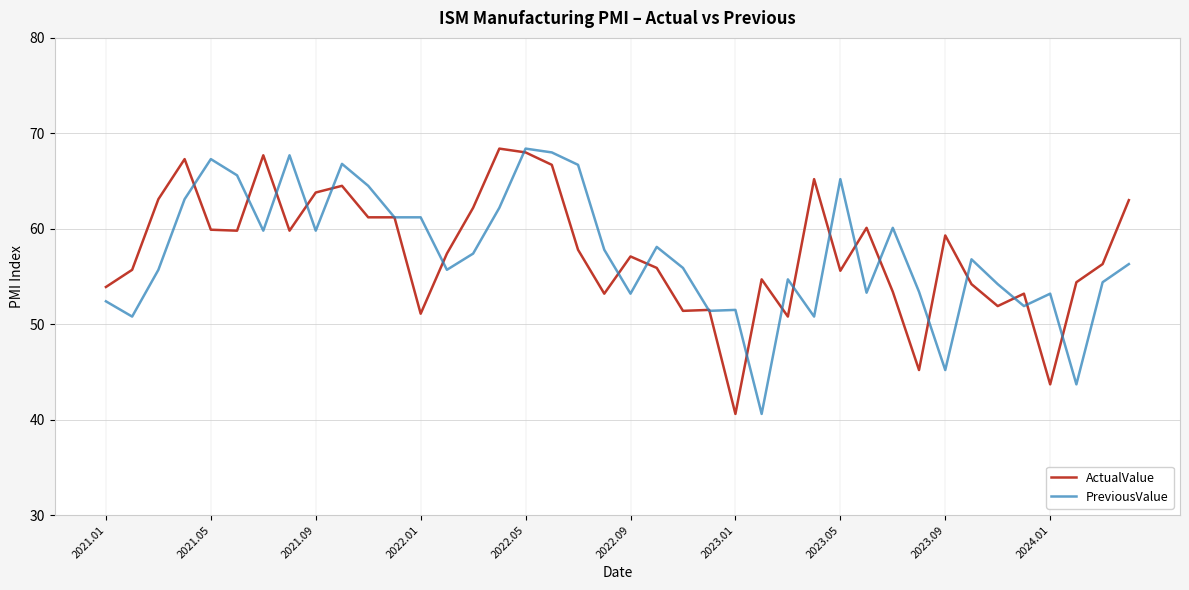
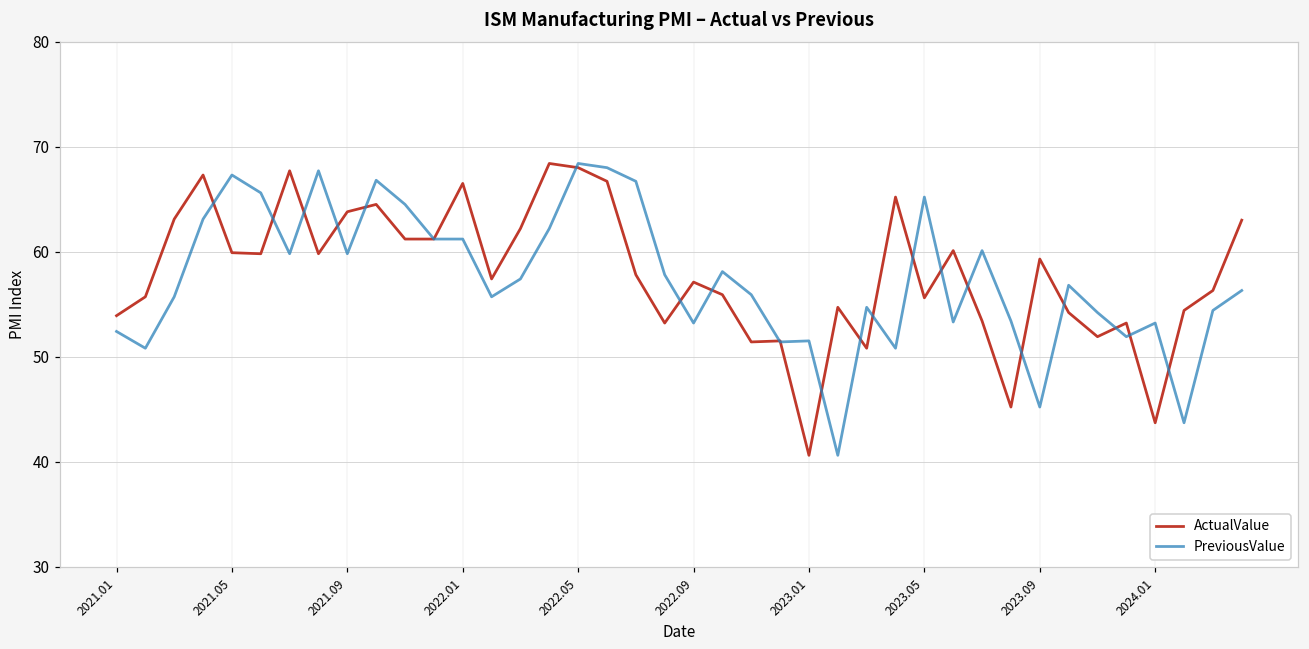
  {
    "ActualValue": {
      "2021.01": 54,
      "2021.05": 60,
      "2021.09": 64,
-     "2022.01": 51,
+     "2022.01": 67,
      "2022.05": 68,
      "2022.09": 57,
      "2023.01": 41,
      "2023.05": 56,
      "2023.09": 59,
      "2024.01": 44
    },
    "PreviousValue": {
      "2021.01": 52,
      "2021.05": 67,
      "2021.09": 60,
      "2022.01": 61,
      "2022.05": 68,
      "2022.09": 53,
      "2023.01": 52,
      "2023.05": 65,
      "2023.09": 45,
      "2024.01": 53
    }
  }
